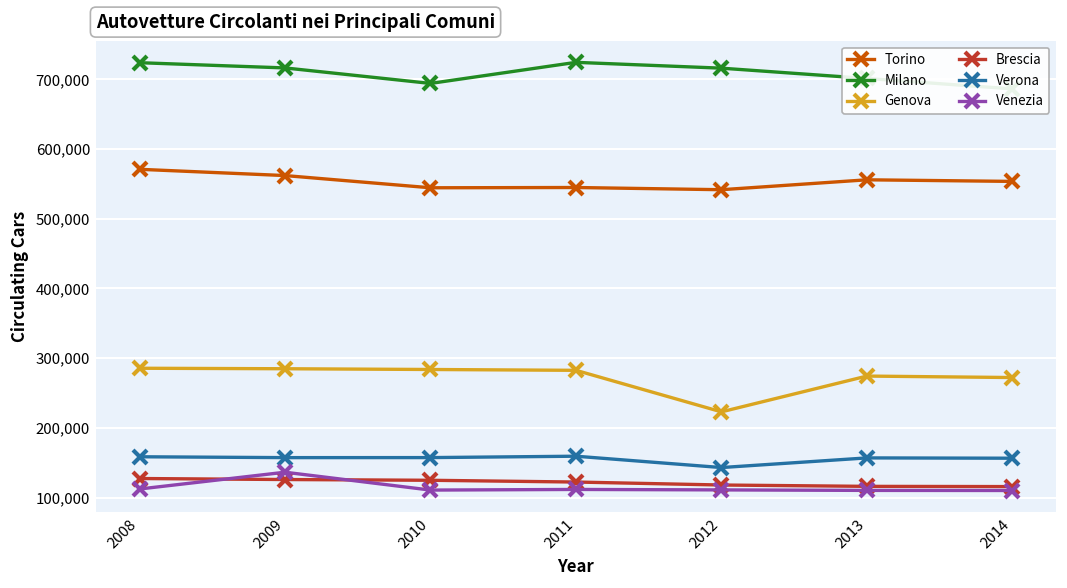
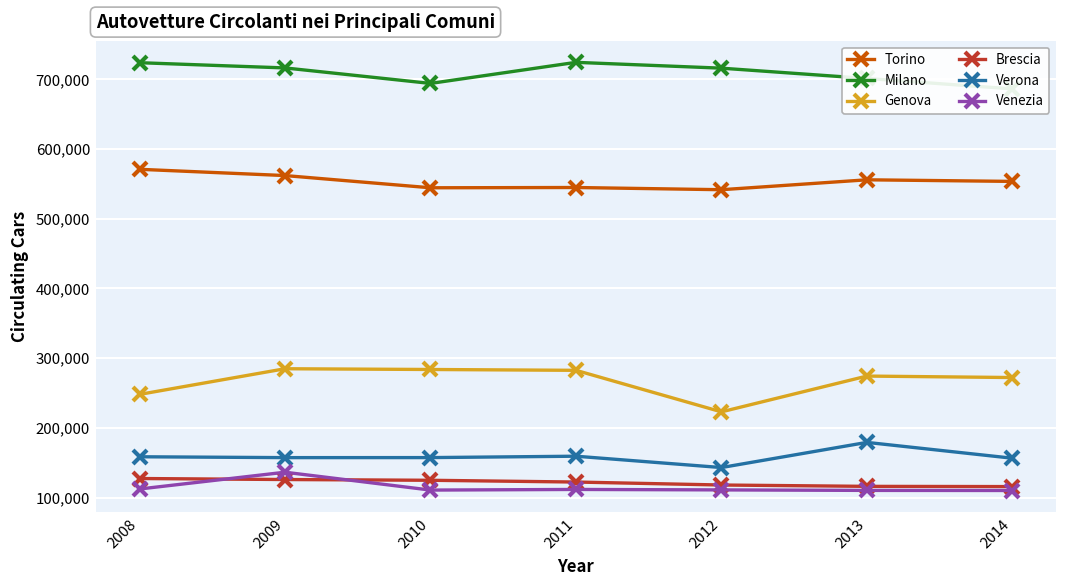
  {
    "Milano": {
      "2008": "720,000",
      "2009": "720,000",
      "2010": "690,000",
      "2011": "720,000",
      "2012": "720,000"
    },
    "Genova": {
-     "2008": "290,000",
+     "2008": "250,000",
      "2009": "280,000",
      "2010": "280,000",
      "2011": "280,000",
      "2012": "220,000",
      "2013": "270,000",
      "2014": "270,000"
    },
    "Verona": {
      "2008": "160,000",
      "2009": "160,000",
      "2010": "160,000",
      "2011": "160,000",
      "2012": "140,000",
-     "2013": "160,000",
+     "2013": "180,000",
      "2014": "160,000"
    },
    "Venezia": {
      "2008": "110,000",
      "2009": "140,000",
      "2010": "110,000",
      "2011": "110,000",
      "2012": "110,000",
      "2013": "110,000",
      "2014": "110,000"
    }
  }
